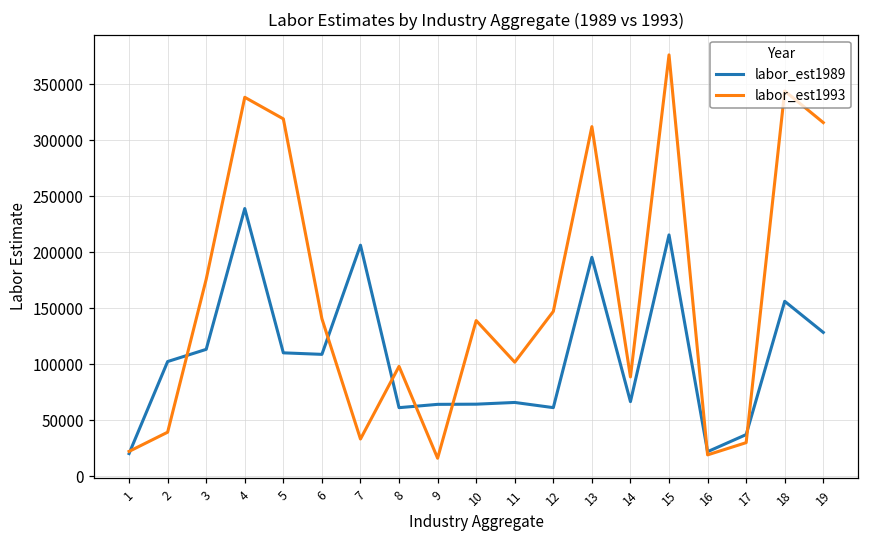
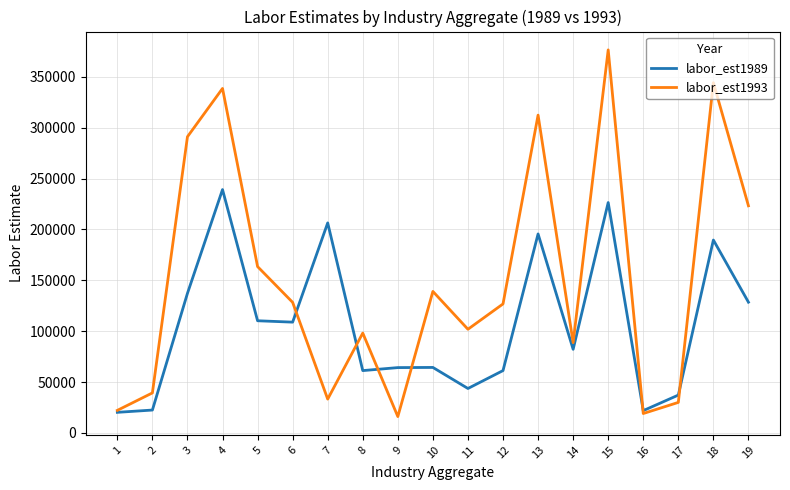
  {
    "labor_est1989": {
-     "2": 102000,
-     "3": 113000,
+     "2": 22000,
+     "3": 137000,
      "4": 239000,
      "5": 110000,
      "6": 109000,
      "7": 206000,
      "8": 61000,
      "9": 64000,
      "10": 64000,
-     "11": 66000,
+     "11": 44000,
      "12": 61000,
      "13": 196000,
-     "14": 67000,
-     "15": 216000,
+     "14": 82000,
+     "15": 226000,
      "16": 22000,
      "17": 37000,
-     "18": 156000,
+     "18": 190000,
      "19": 128000
    },
    "labor_est1993": {
      "2": 39000,
-     "3": 176000,
+     "3": 291000,
      "4": 339000,
-     "5": 319000,
-     "6": 141000,
+     "5": 163000,
+     "6": 128000,
      "7": 33000,
      "8": 98000,
      "9": 16000,
      "10": 139000,
      "11": 102000,
-     "12": 147000,
+     "12": 127000,
      "13": 312000,
      "14": 89000,
      "15": 376000,
      "16": 19000,
      "17": 30000,
-     "19": 316000
+     "19": 223000
    }
  }
